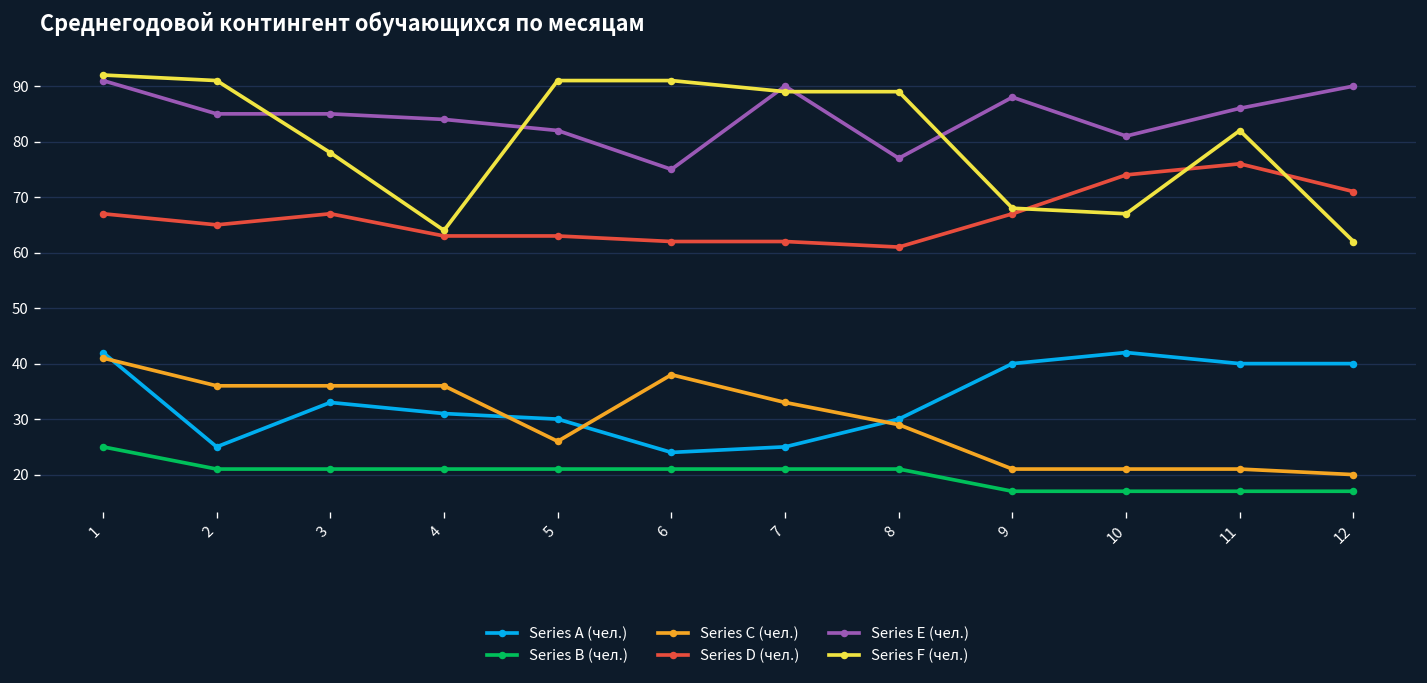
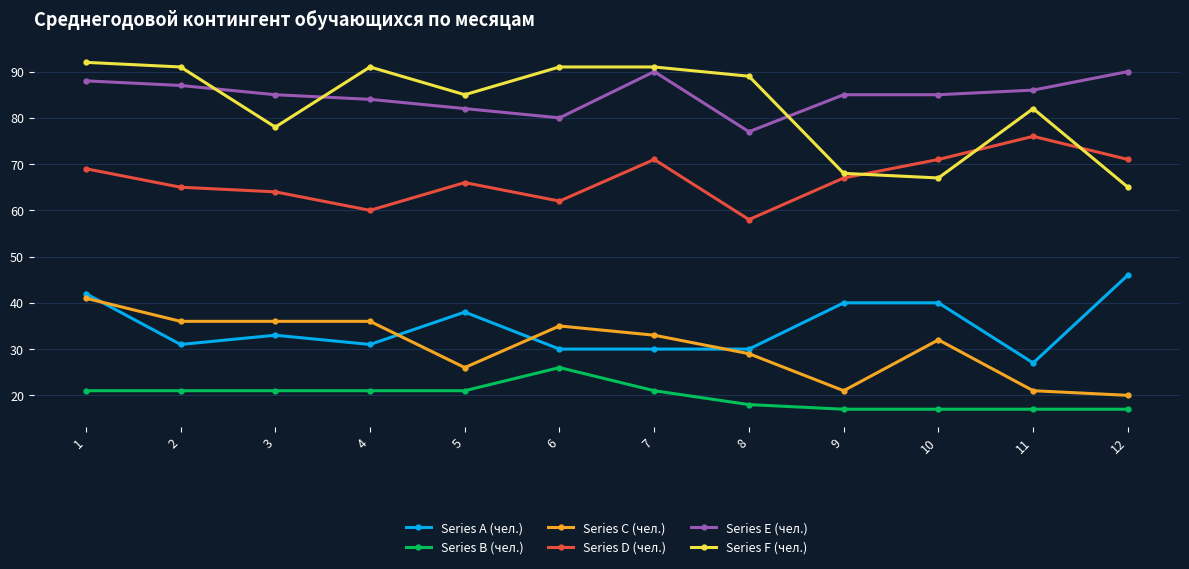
  {
    "Series A (чел.)": {
      "1": 42,
-     "2": 25,
+     "2": 31,
      "3": 33,
      "4": 31,
-     "5": 30,
-     "6": 24,
-     "7": 25,
+     "5": 38,
+     "6": 30,
+     "7": 30,
      "8": 30,
      "9": 40,
-     "10": 42,
-     "11": 40,
-     "12": 40
+     "10": 40,
+     "11": 27,
+     "12": 46
    },
    "Series B (чел.)": {
-     "1": 25,
+     "1": 21,
      "2": 21,
      "3": 21,
      "4": 21,
      "5": 21,
-     "6": 21,
+     "6": 26,
      "7": 21,
-     "8": 21,
+     "8": 18,
      "9": 17,
      "10": 17,
      "11": 17,
      "12": 17
    },
    "Series C (чел.)": {
      "1": 41,
      "2": 36,
      "3": 36,
      "4": 36,
      "5": 26,
-     "6": 38,
+     "6": 35,
      "7": 33,
      "8": 29,
      "9": 21,
-     "10": 21,
+     "10": 32,
      "11": 21,
      "12": 20
    },
    "Series D (чел.)": {
-     "1": 67,
+     "1": 69,
      "2": 65,
-     "3": 67,
-     "4": 63,
-     "5": 63,
+     "3": 64,
+     "4": 60,
+     "5": 66,
      "6": 62,
-     "7": 62,
-     "8": 61,
+     "7": 71,
+     "8": 58,
      "9": 67,
-     "10": 74,
+     "10": 71,
      "11": 76,
      "12": 71
    },
    "Series E (чел.)": {
-     "1": 91,
-     "2": 85,
+     "1": 88,
+     "2": 87,
      "3": 85,
      "4": 84,
      "5": 82,
-     "6": 75,
+     "6": 80,
      "7": 90,
      "8": 77,
-     "9": 88,
-     "10": 81,
+     "9": 85,
+     "10": 85,
      "11": 86,
      "12": 90
    },
    "Series F (чел.)": {
      "1": 92,
      "2": 91,
      "3": 78,
-     "4": 64,
-     "5": 91,
+     "4": 91,
+     "5": 85,
      "6": 91,
-     "7": 89,
+     "7": 91,
      "8": 89,
      "9": 68,
      "10": 67,
      "11": 82,
-     "12": 62
+     "12": 65
    }
  }
